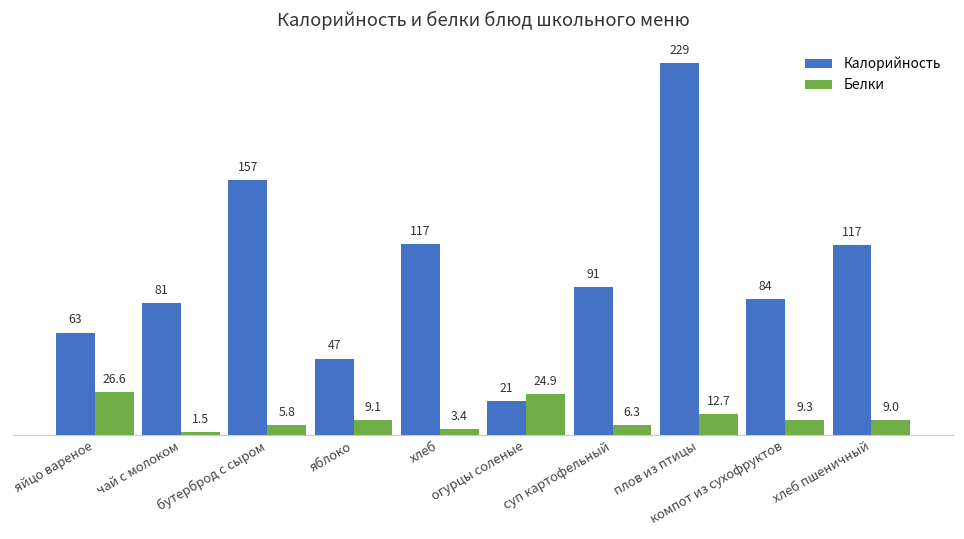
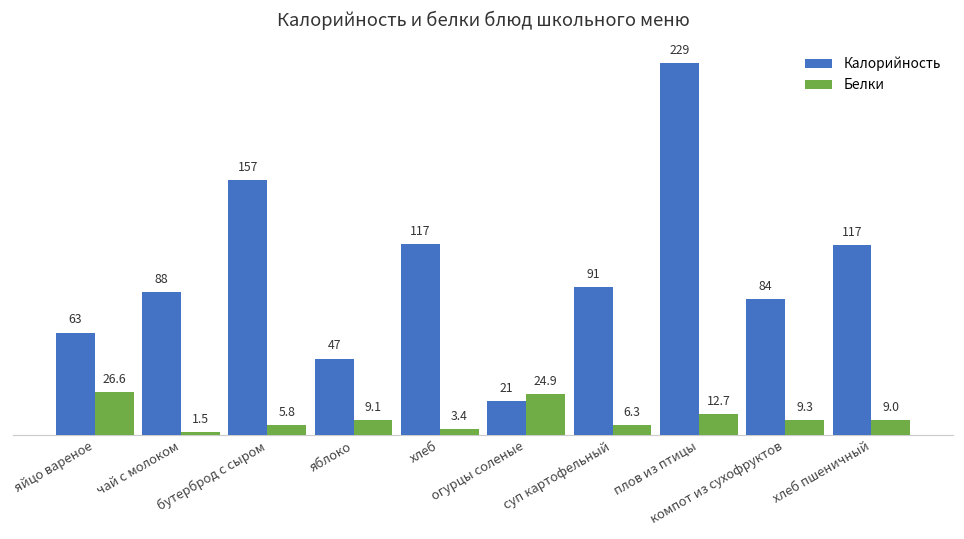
  {
    "Калорийность": {
      "яйцо вареное": 63,
-     "чай с молоком": 81,
+     "чай с молоком": 88,
      "бутерброд с сыром": 157,
      "яблоко": 47,
      "хлеб": 117,
      "огурцы соленые": 21,
      "суп картофельный": 91,
      "плов из птицы": 229,
      "компот из сухофруктов": 84,
      "хлеб пшеничный": 117
    },
    "Белки": {
      "яйцо вареное": 26.6,
      "чай с молоком": 1.5,
      "бутерброд с сыром": 5.8,
      "яблоко": 9.1,
      "хлеб": 3.4,
      "огурцы соленые": 24.9,
      "суп картофельный": 6.3,
      "плов из птицы": 12.7,
      "компот из сухофруктов": 9.3,
      "хлеб пшеничный": 9.0
    }
  }
